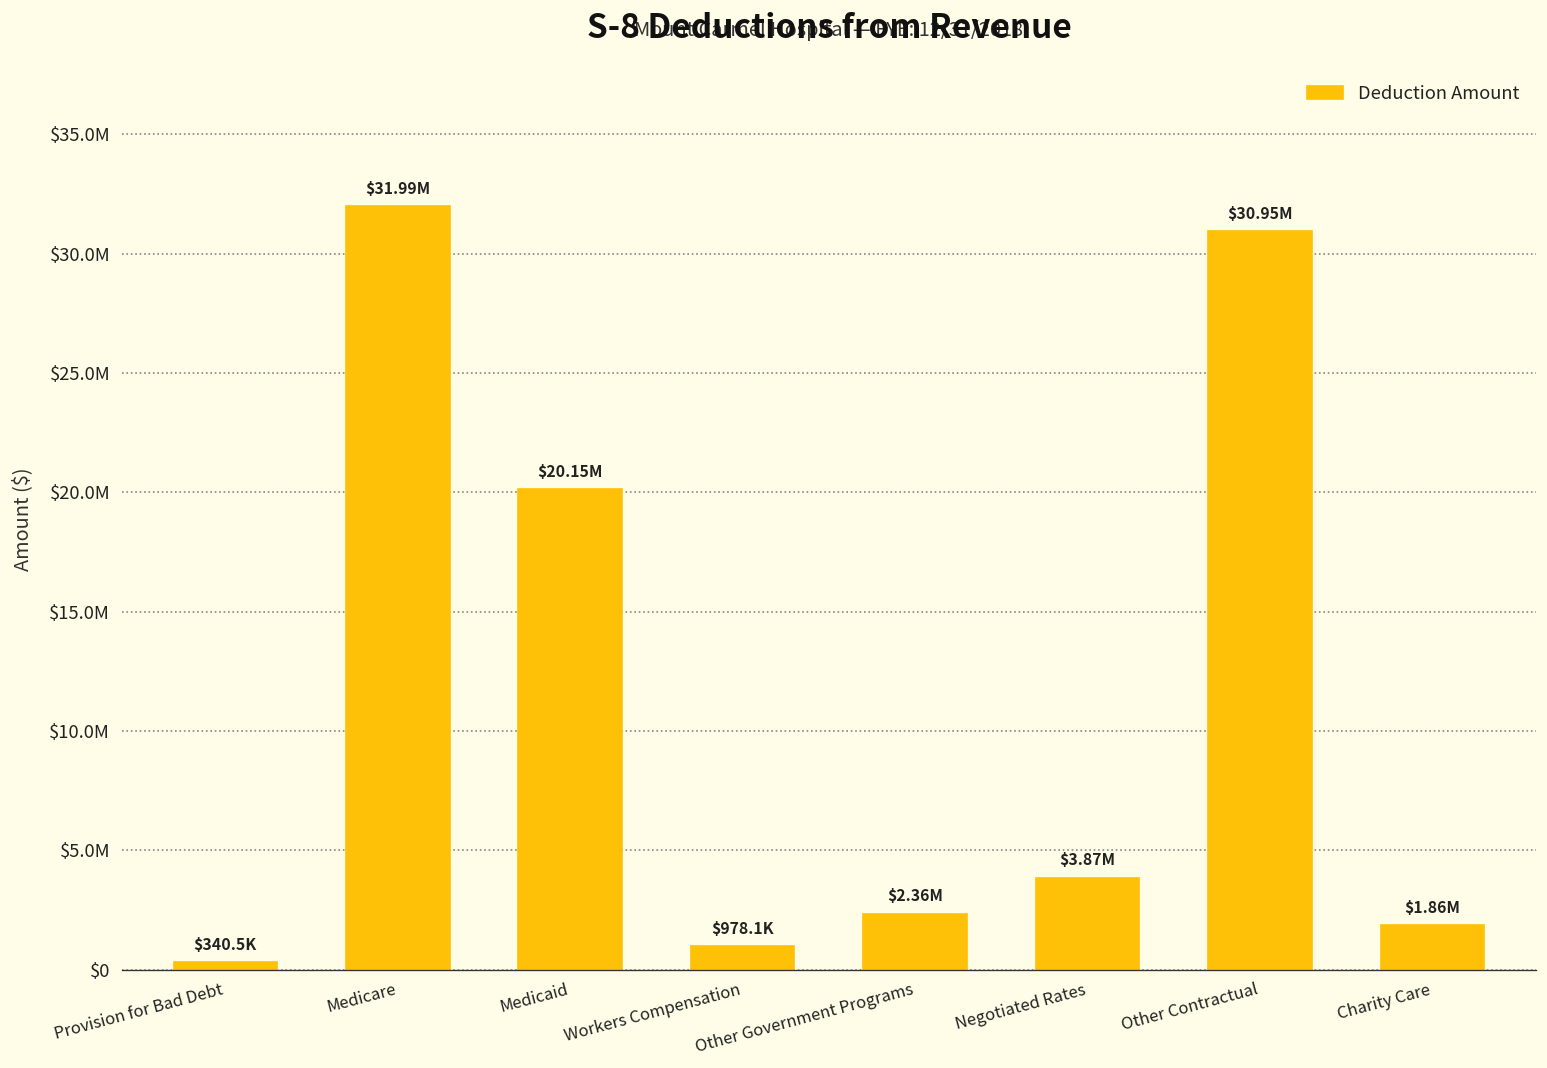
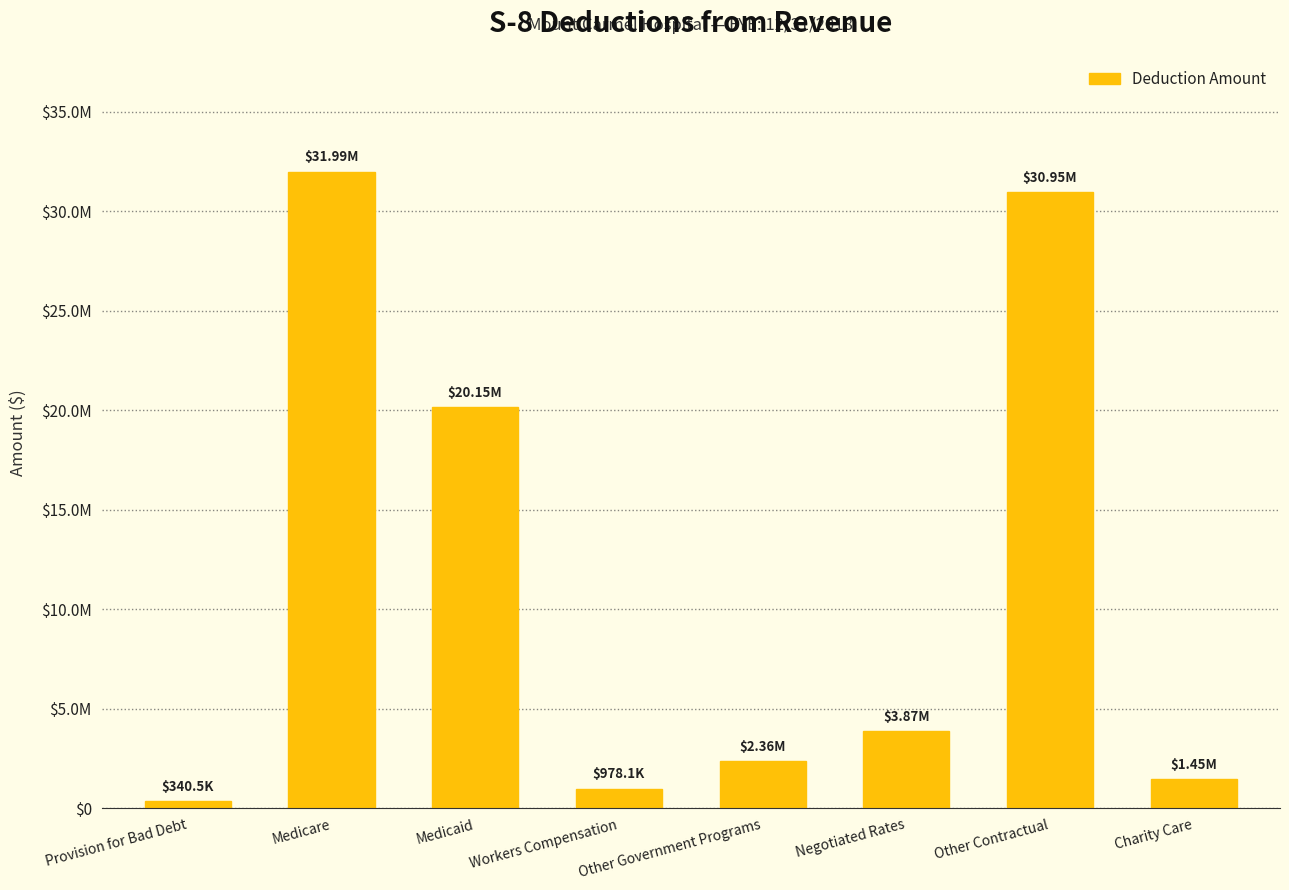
  {
    "Provision for Bad Debt": "$340.5K",
    "Medicare": "$31.99M",
    "Medicaid": "$20.15M",
    "Workers Compensation": "$978.1K",
    "Other Government Programs": "$2.36M",
    "Negotiated Rates": "$3.87M",
    "Other Contractual": "$30.95M",
-   "Charity Care": "$1.86M"
+   "Charity Care": "$1.45M"
  }
